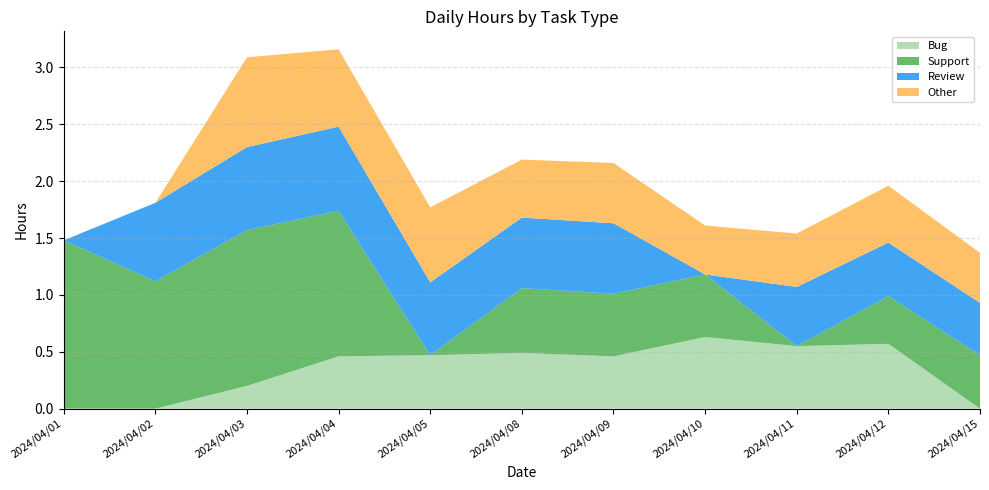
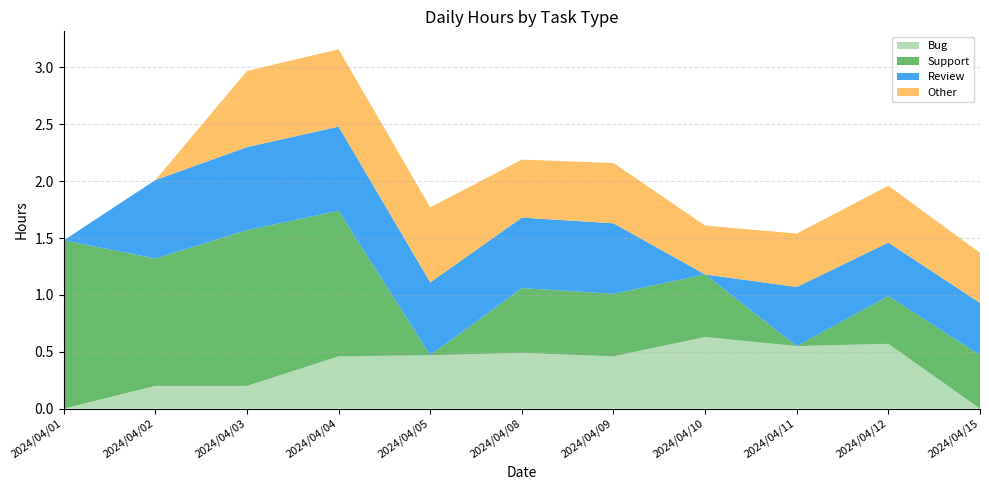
  {
    "Bug": {
      "2024/04/01": 0.0,
-     "2024/04/02": 0.0,
+     "2024/04/02": 0.2,
      "2024/04/03": 0.2,
      "2024/04/04": 0.46,
      "2024/04/08": 0.5,
      "2024/04/09": 0.46,
      "2024/04/10": 0.63,
      "2024/04/12": 0.57,
      "2024/04/15": 0.0
    },
    "Support": {
      "2024/04/02": 1.12,
      "2024/04/03": 1.37,
      "2024/04/04": 1.28,
      "2024/04/08": 0.57,
      "2024/04/09": 0.55,
      "2024/04/12": 0.42,
      "2024/04/15": 0.47
    },
    "Review": {
      "2024/04/03": 0.73,
      "2024/04/04": 0.74,
      "2024/04/05": 0.64,
      "2024/04/08": 0.62,
      "2024/04/09": 0.62,
      "2024/04/11": 0.52,
      "2024/04/12": 0.47,
      "2024/04/15": 0.46
    },
    "Other": {
-     "2024/04/03": 0.79,
+     "2024/04/03": 0.67,
      "2024/04/04": 0.68,
      "2024/04/05": 0.66,
      "2024/04/08": 0.51,
      "2024/04/09": 0.53,
      "2024/04/10": 0.43,
      "2024/04/11": 0.47,
      "2024/04/12": 0.50,
      "2024/04/15": 0.44
    }
  }
